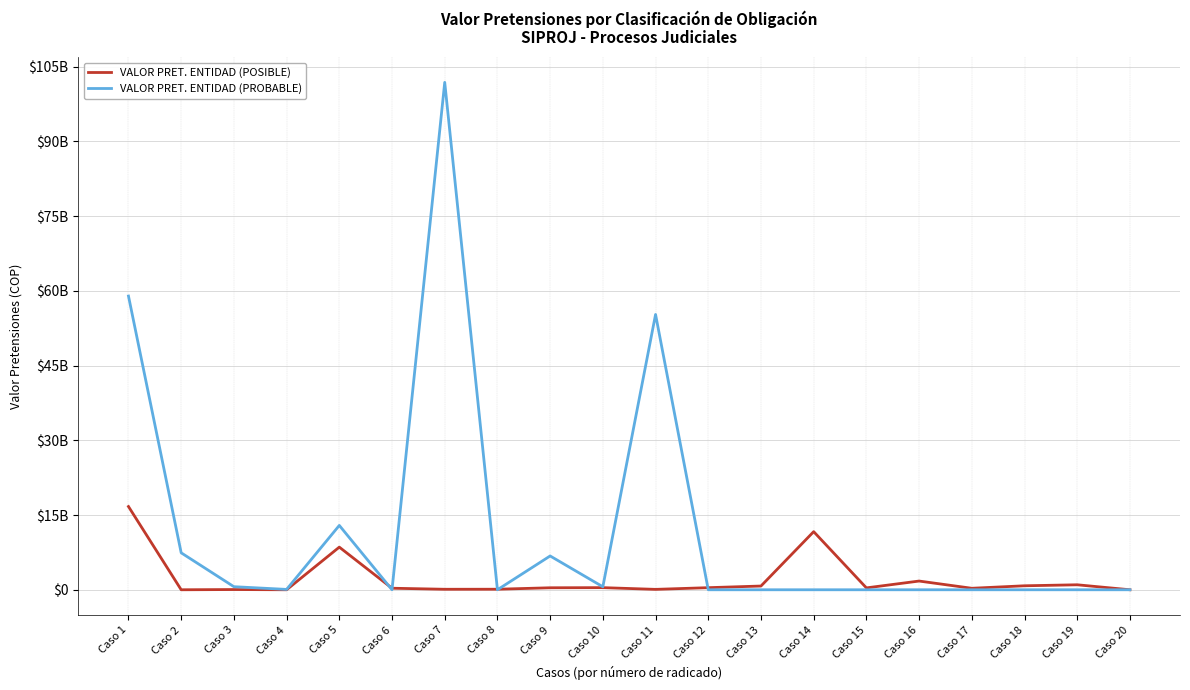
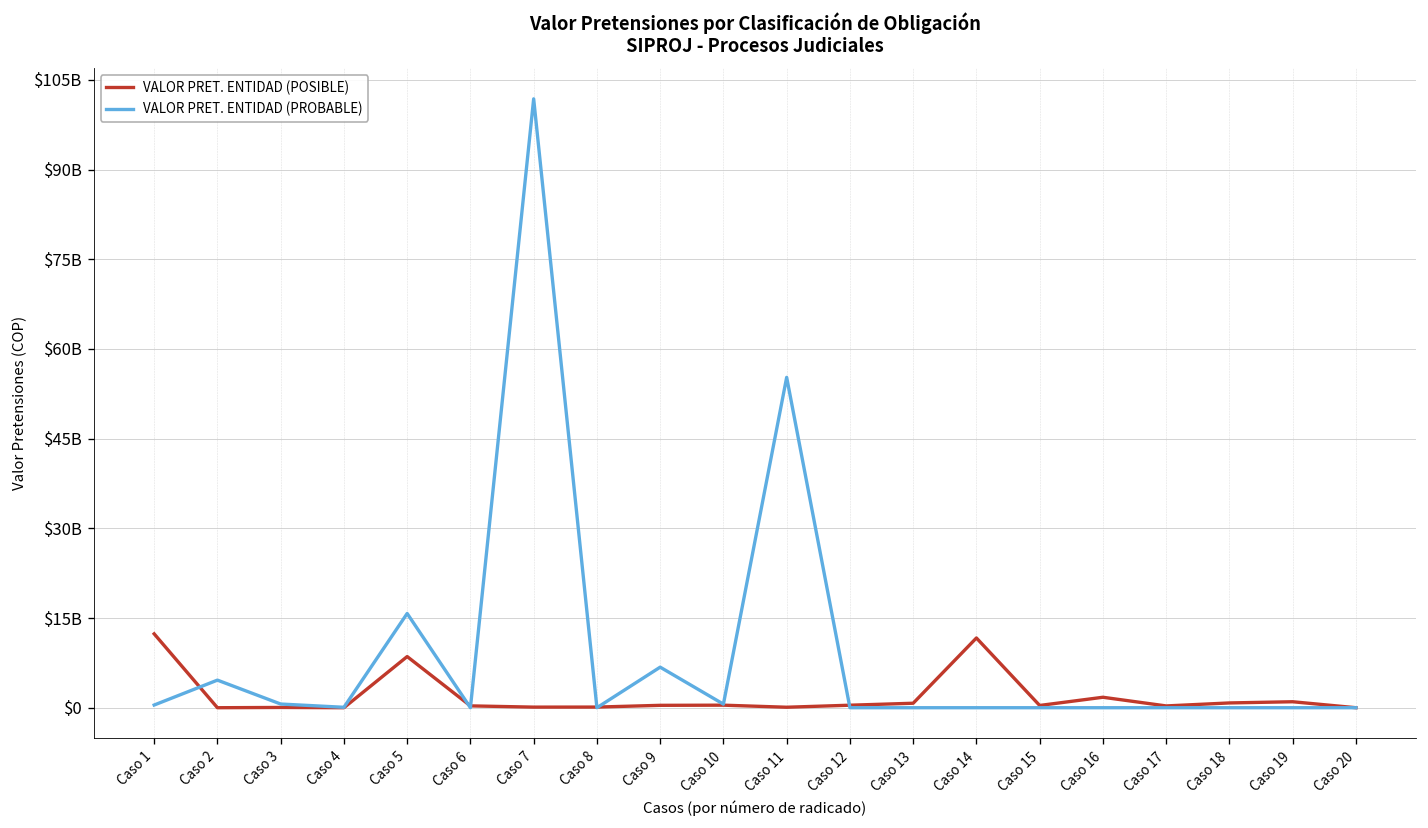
  {
    "VALOR PRET. ENTIDAD (POSIBLE)": {
-     "Caso 1": "$17000000000",
+     "Caso 1": "$12000000000",
      "Caso 2": "$0",
      "Caso 3": "$0",
      "Caso 5": "$9000000000",
      "Caso 7": "$0",
      "Caso 9": "$0",
      "Caso 11": "$0",
      "Caso 13": "$1000000000",
      "Caso 14": "$12000000000",
      "Caso 16": "$2000000000",
      "Caso 18": "$1000000000",
      "Caso 19": "$1000000000"
    },
    "VALOR PRET. ENTIDAD (PROBABLE)": {
-     "Caso 1": "$59000000000",
-     "Caso 2": "$7000000000",
+     "Caso 1": "$0",
+     "Caso 2": "$5000000000",
      "Caso 3": "$1000000000",
-     "Caso 5": "$13000000000",
+     "Caso 5": "$16000000000",
      "Caso 7": "$102000000000",
      "Caso 9": "$7000000000",
      "Caso 11": "$55000000000",
      "Caso 13": "$0",
      "Caso 14": "$0",
      "Caso 16": "$0",
      "Caso 18": "$0",
      "Caso 19": "$0"
    }
  }
